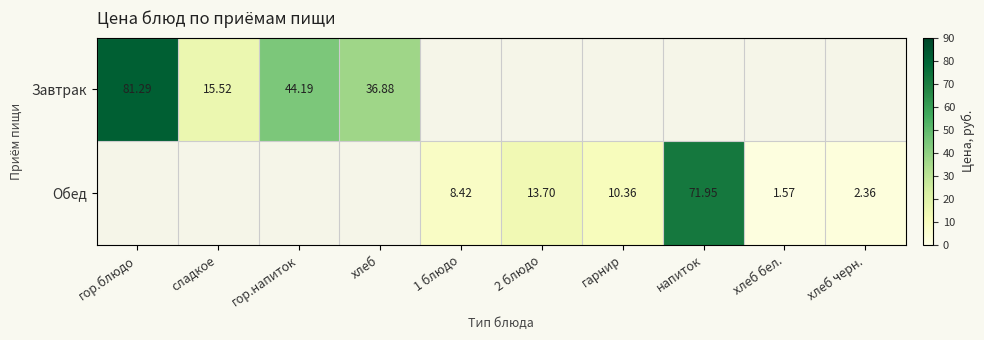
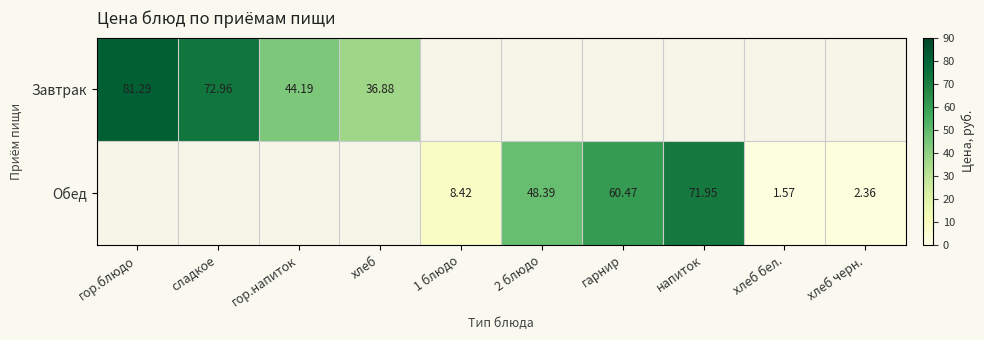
  {
    "Завтрак": {
      "гор.блюдо": 81.29,
-     "сладкое": 15.52,
+     "сладкое": 72.96,
      "гор.напиток": 44.19,
      "хлеб": 36.88
    },
    "Обед": {
      "1 блюдо": 8.42,
-     "2 блюдо": 13.70,
-     "гарнир": 10.36,
+     "2 блюдо": 48.39,
+     "гарнир": 60.47,
      "напиток": 71.95,
      "хлеб бел.": 1.57,
      "хлеб черн.": 2.36
    }
  }
